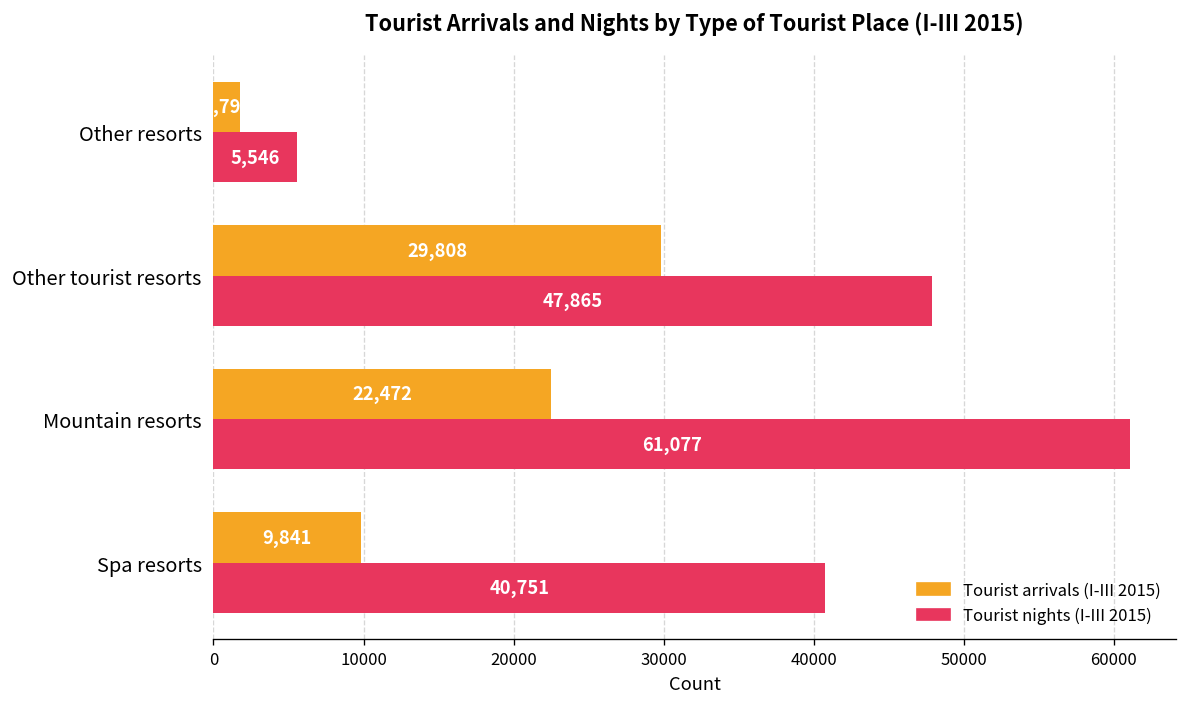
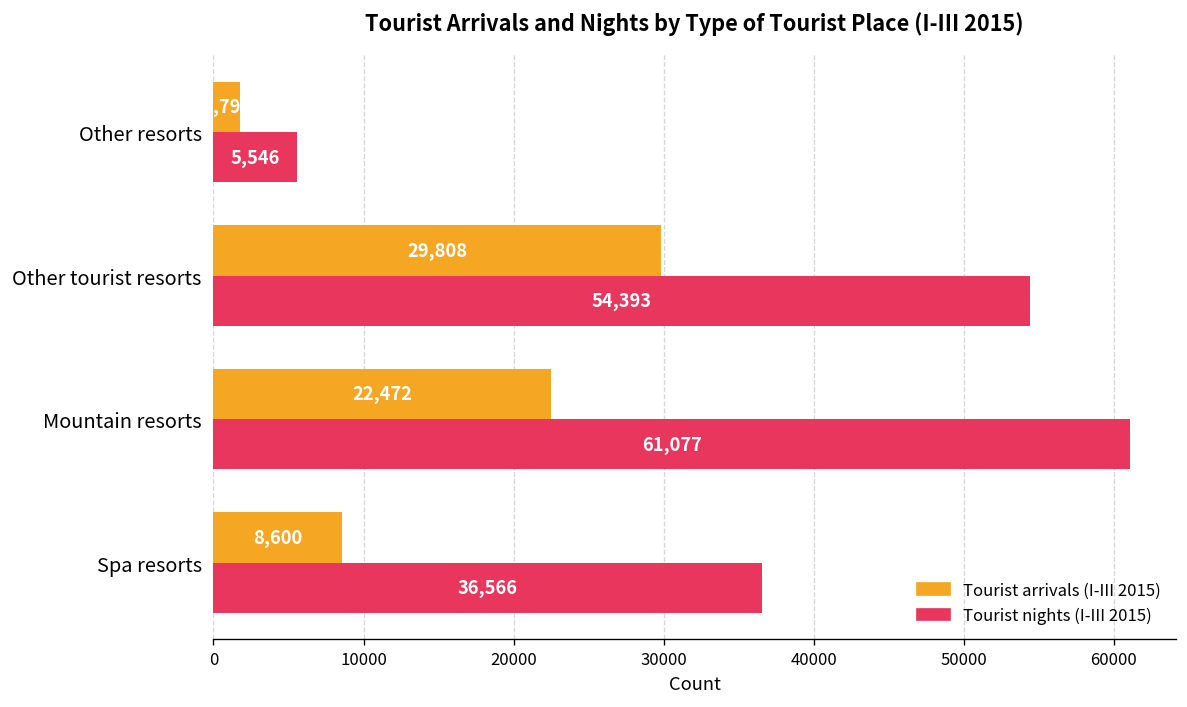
  {
    "Tourist arrivals (I-III 2015)": {
      "Other tourist resorts": "29,808",
      "Mountain resorts": "22,472",
-     "Spa resorts": "9,841"
+     "Spa resorts": "8,600"
    },
    "Tourist nights (I-III 2015)": {
      "Other resorts": "5,546",
-     "Other tourist resorts": "47,865",
+     "Other tourist resorts": "54,393",
      "Mountain resorts": "61,077",
-     "Spa resorts": "40,751"
+     "Spa resorts": "36,566"
    }
  }
